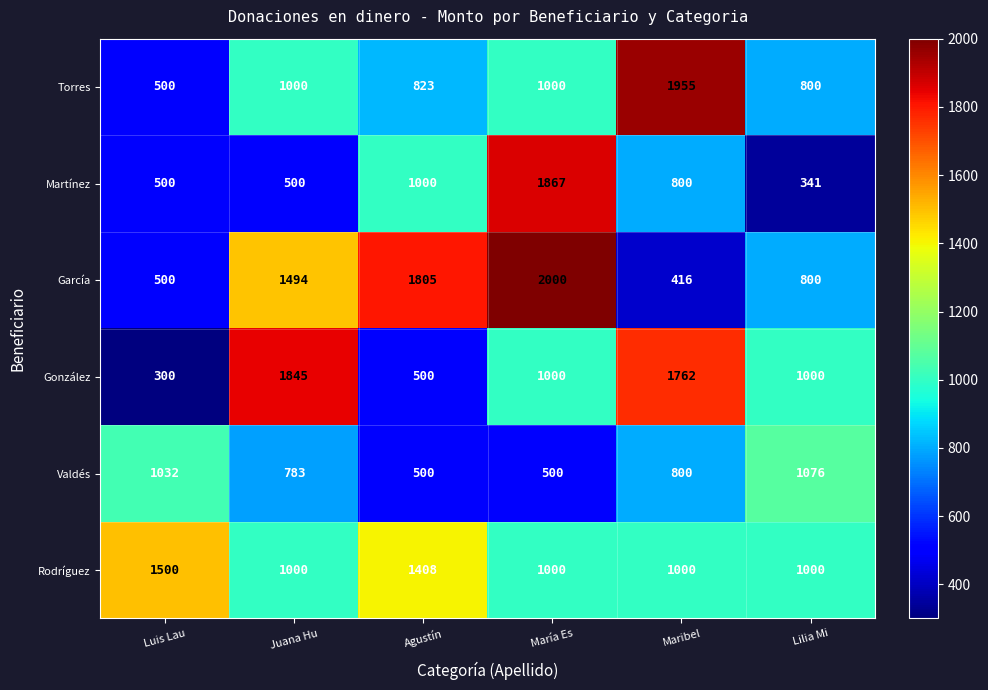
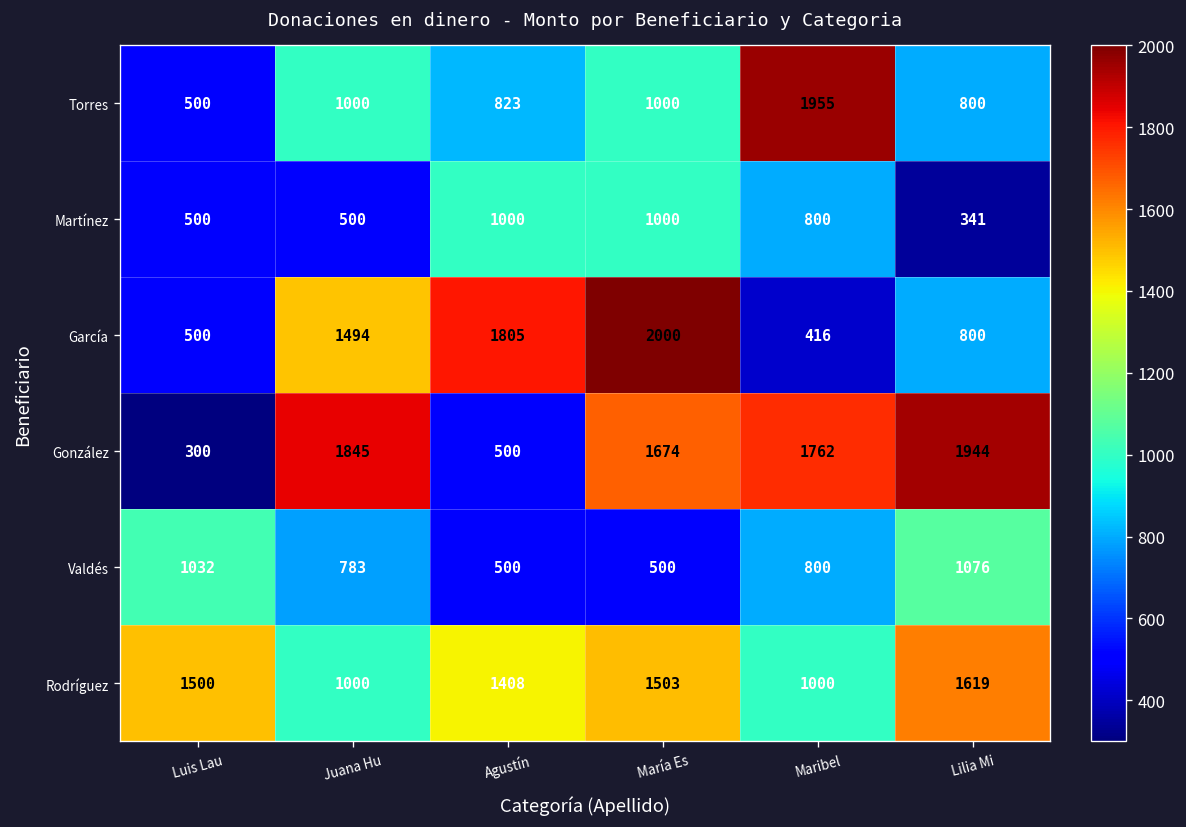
  {
    "Torres": {
      "Luis Lau": 500,
      "Juana Hu": 1000,
      "Agustín": 823,
      "María Es": 1000,
      "Maribel": 1955,
      "Lilia Mi": 800
    },
    "Martínez": {
      "Luis Lau": 500,
      "Juana Hu": 500,
      "Agustín": 1000,
-     "María Es": 1867,
+     "María Es": 1000,
      "Maribel": 800,
      "Lilia Mi": 341
    },
    "García": {
      "Luis Lau": 500,
      "Juana Hu": 1494,
      "Agustín": 1805,
      "María Es": 2000,
      "Maribel": 416,
      "Lilia Mi": 800
    },
    "González": {
      "Luis Lau": 300,
      "Juana Hu": 1845,
      "Agustín": 500,
-     "María Es": 1000,
+     "María Es": 1674,
      "Maribel": 1762,
-     "Lilia Mi": 1000
+     "Lilia Mi": 1944
    },
    "Valdés": {
      "Luis Lau": 1032,
      "Juana Hu": 783,
      "Agustín": 500,
      "María Es": 500,
      "Maribel": 800,
      "Lilia Mi": 1076
    },
    "Rodríguez": {
      "Luis Lau": 1500,
      "Juana Hu": 1000,
      "Agustín": 1408,
-     "María Es": 1000,
+     "María Es": 1503,
      "Maribel": 1000,
-     "Lilia Mi": 1000
+     "Lilia Mi": 1619
    }
  }
